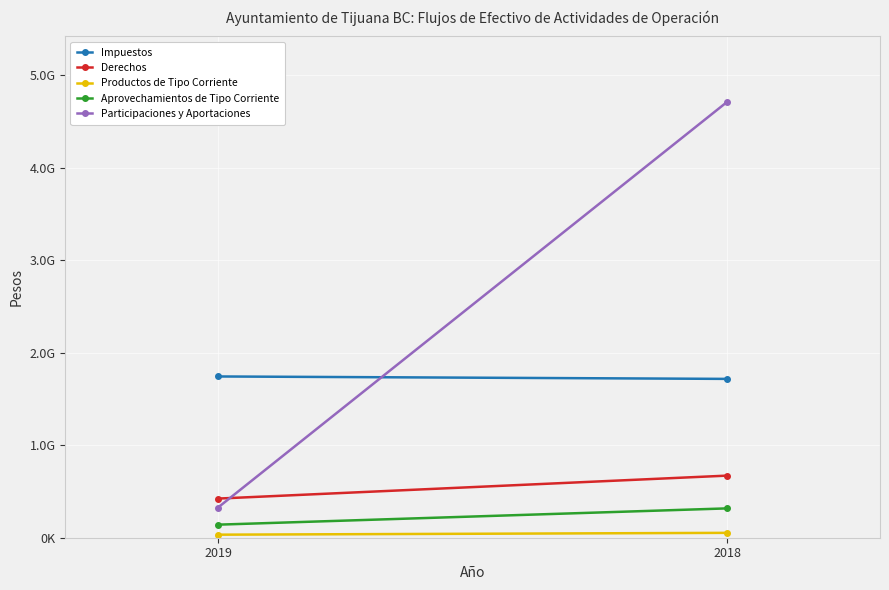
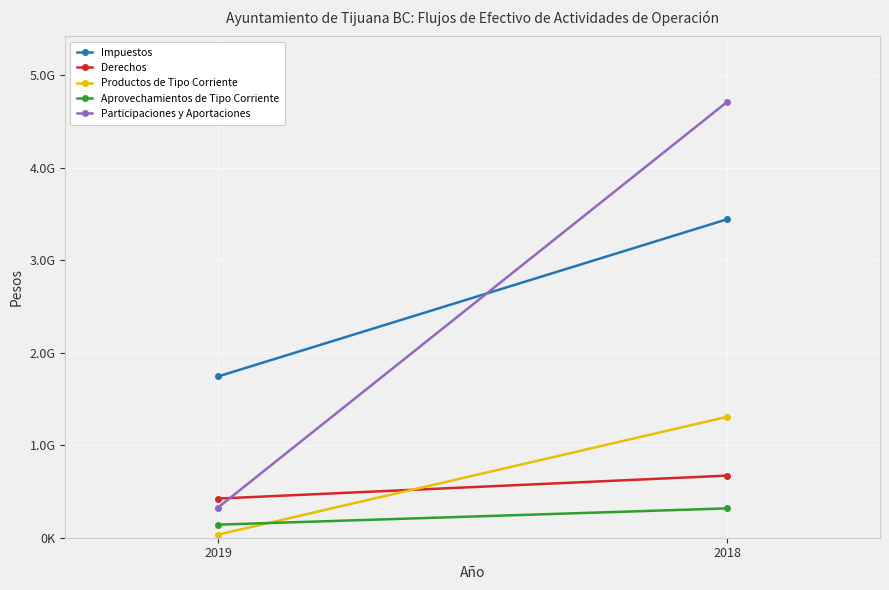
  {
    "Impuestos": {
      "2019": 1700000000,
-     "2018": 1700000000
+     "2018": 3400000000
    },
    "Derechos": {
      "2019": 400000000,
      "2018": 700000000
    },
    "Productos de Tipo Corriente": {
      "2019": 0,
-     "2018": 100000000
+     "2018": 1300000000
    },
    "Aprovechamientos de Tipo Corriente": {
      "2019": 100000000,
      "2018": 300000000
    },
    "Participaciones y Aportaciones": {
      "2019": 300000000,
      "2018": 4700000000
    }
  }
